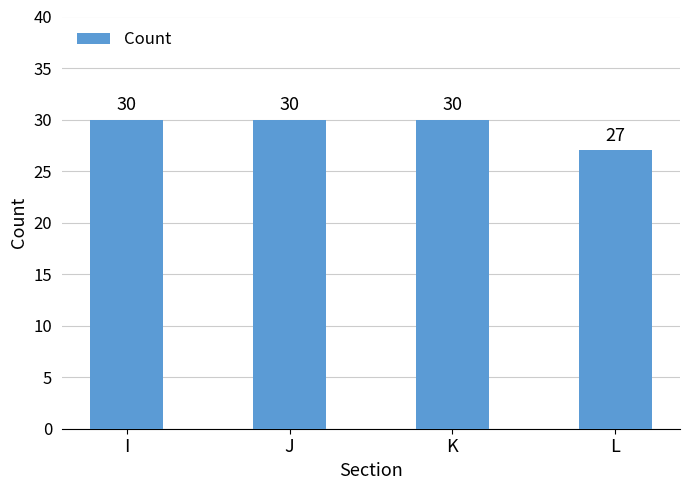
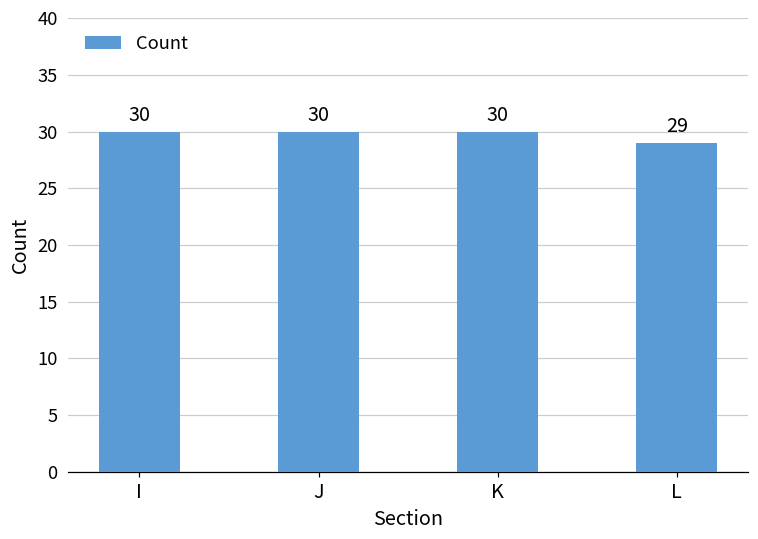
  {
    "I": 30,
    "J": 30,
    "K": 30,
-   "L": 27
+   "L": 29
  }
